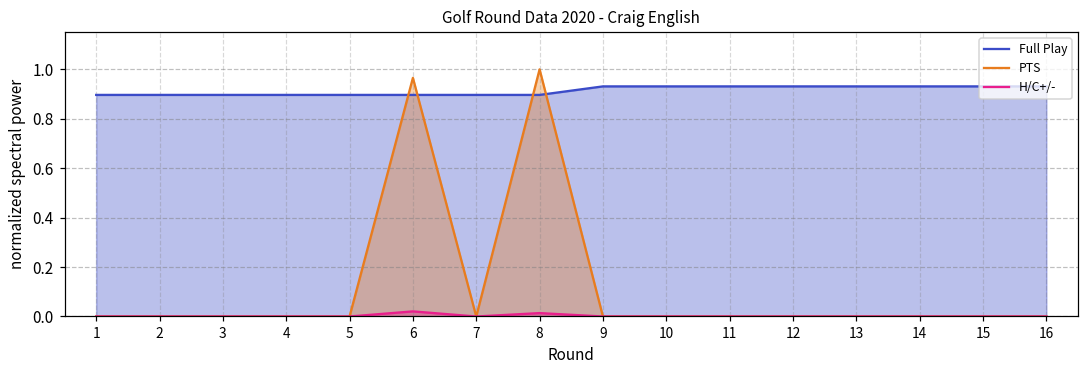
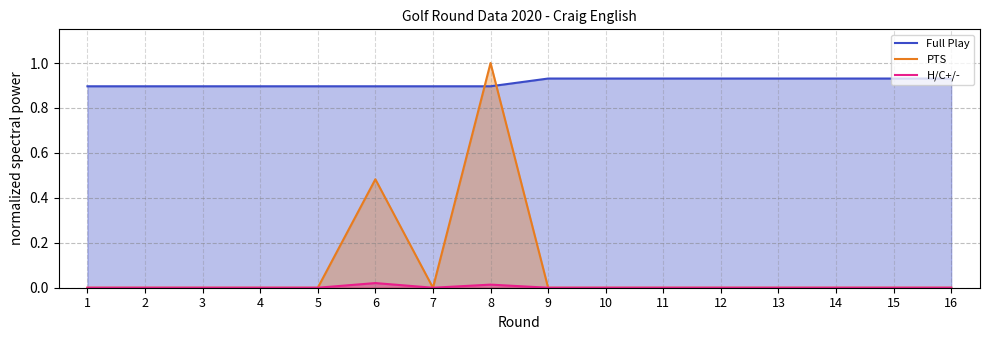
  {
    "Full Play": {
      "1": 0.90,
      "2": 0.90,
      "3": 0.90,
      "4": 0.90,
      "5": 0.90,
      "6": 0.90,
      "7": 0.90,
      "8": 0.90,
      "9": 0.93,
      "10": 0.93,
      "11": 0.93,
      "12": 0.93,
      "13": 0.93,
      "14": 0.93
    },
    "PTS": {
-     "6": 0.97,
+     "6": 0.48,
      "8": 1.00
    },
    "H/C+/-": {
      "6": 0.02,
      "8": 0.01
    }
  }
